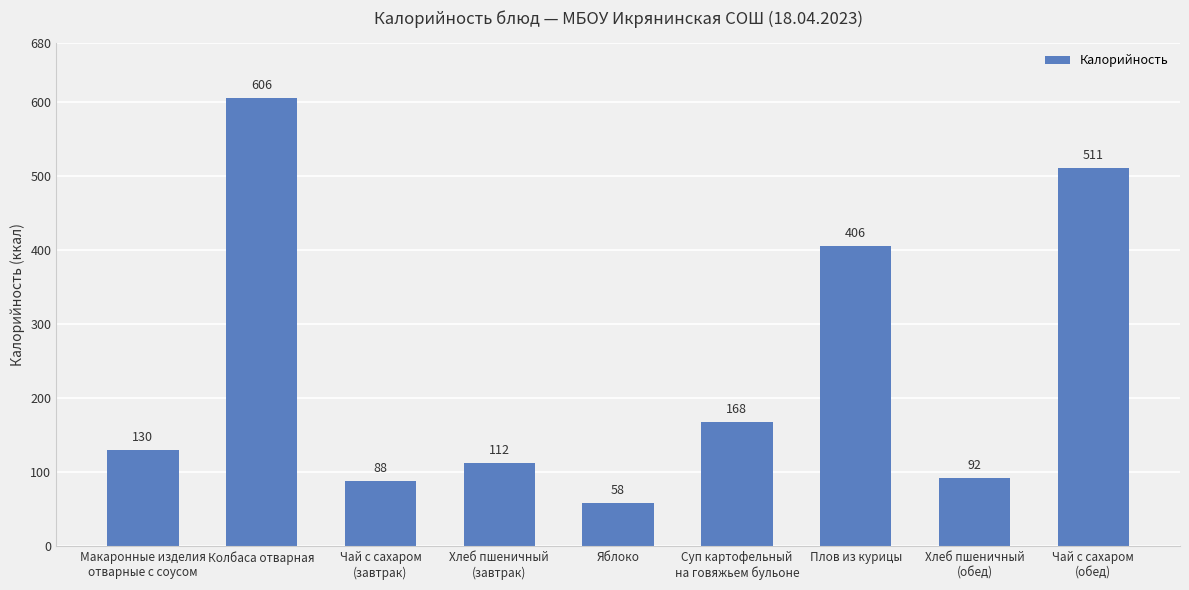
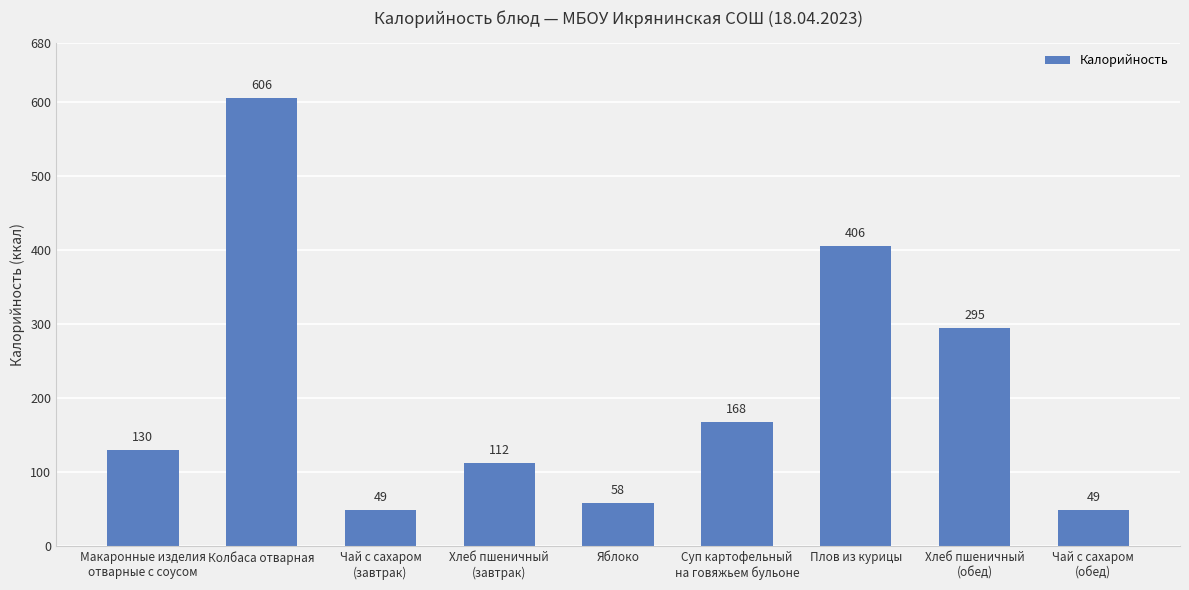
  {
    "Макаронные изделия отварные с соусом": 130,
    "Колбаса отварная": 606,
-   "Чай с сахаром (завтрак)": 88,
+   "Чай с сахаром (завтрак)": 49,
    "Хлеб пшеничный (завтрак)": 112,
    "Яблоко": 58,
    "Суп картофельный на говяжьем бульоне": 168,
    "Плов из курицы": 406,
-   "Хлеб пшеничный (обед)": 92,
-   "Чай с сахаром (обед)": 511
+   "Хлеб пшеничный (обед)": 295,
+   "Чай с сахаром (обед)": 49
  }
